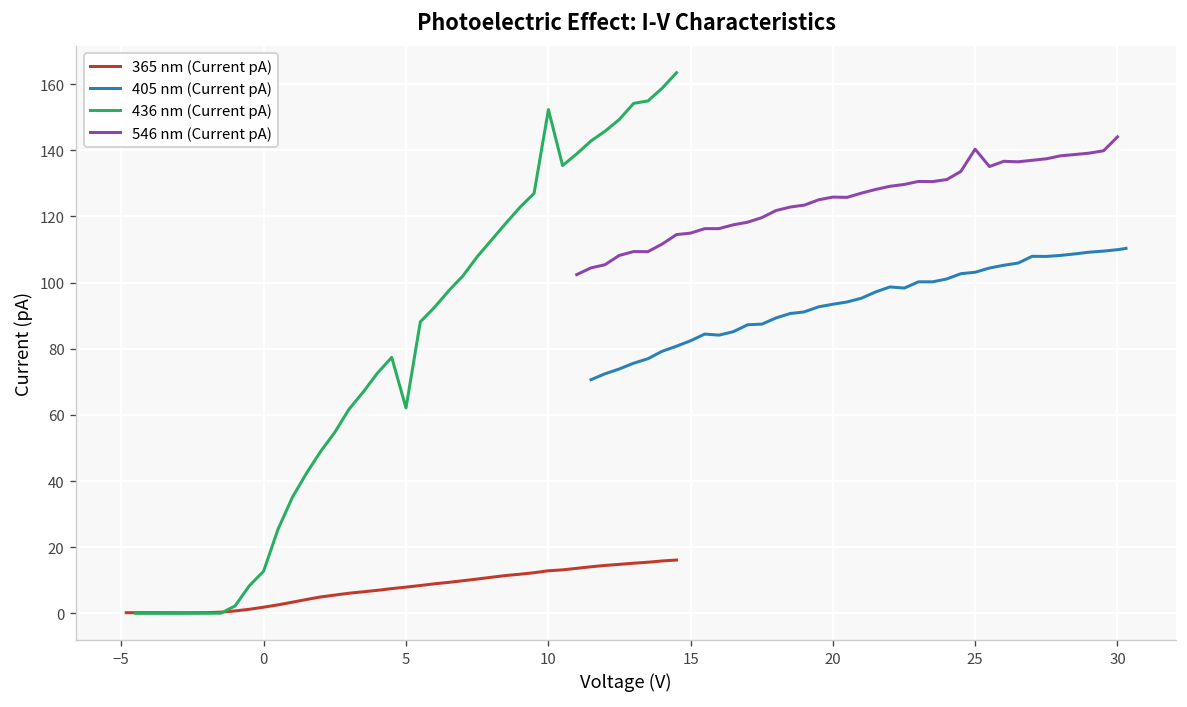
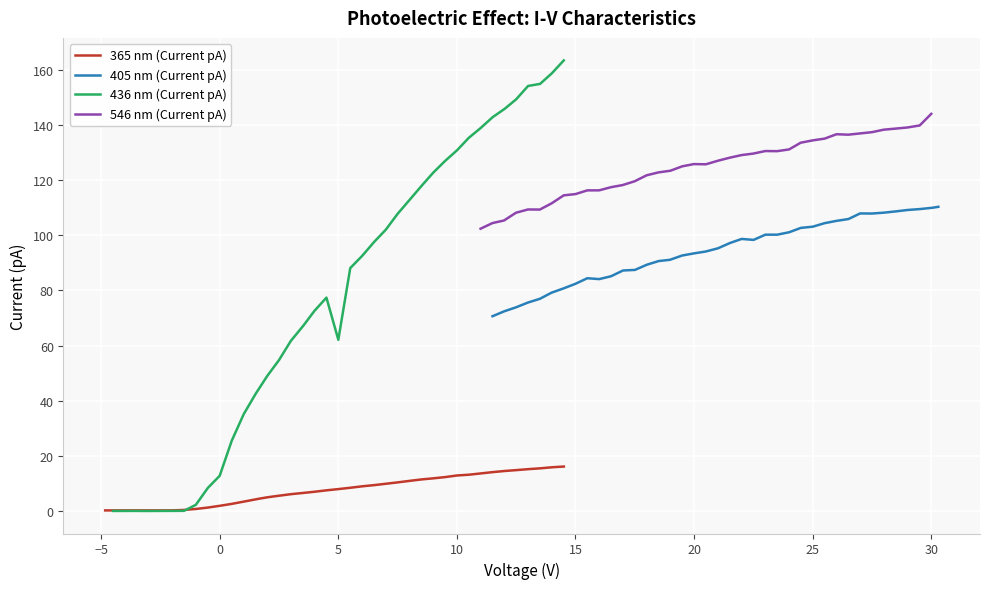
  {
    "365 nm (Current pA)": {
      "0": 2,
      "10": 13
    },
    "405 nm (Current pA)": {
      "15": 82,
      "25": 103
    },
    "436 nm (Current pA)": {
      "0": 13,
      "5": 62,
-     "10": 152
+     "10": 131
    },
    "546 nm (Current pA)": {
      "15": 115,
      "20": 126,
-     "25": 140,
+     "25": 134,
      "30": 144
    }
  }
